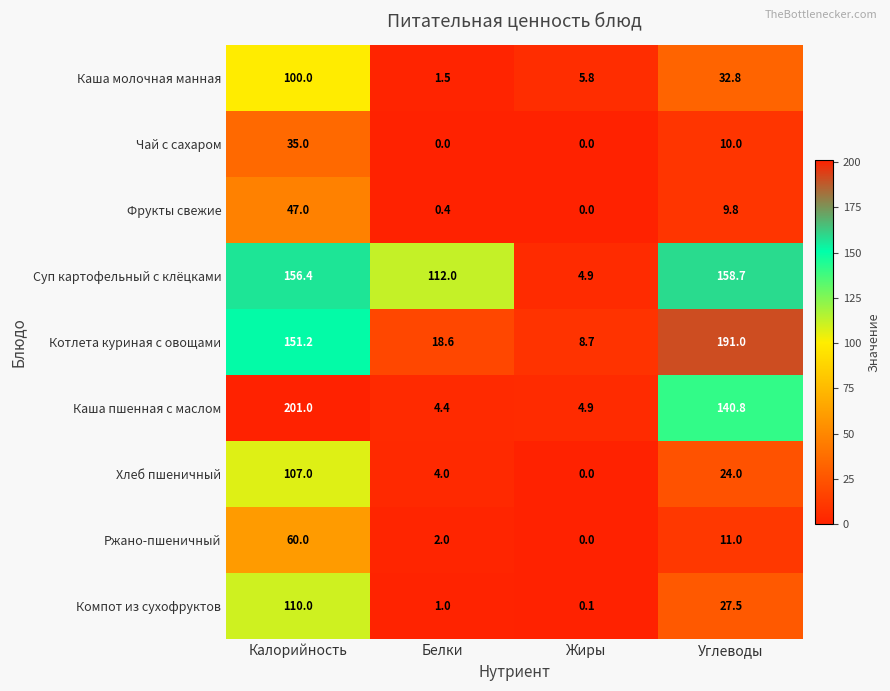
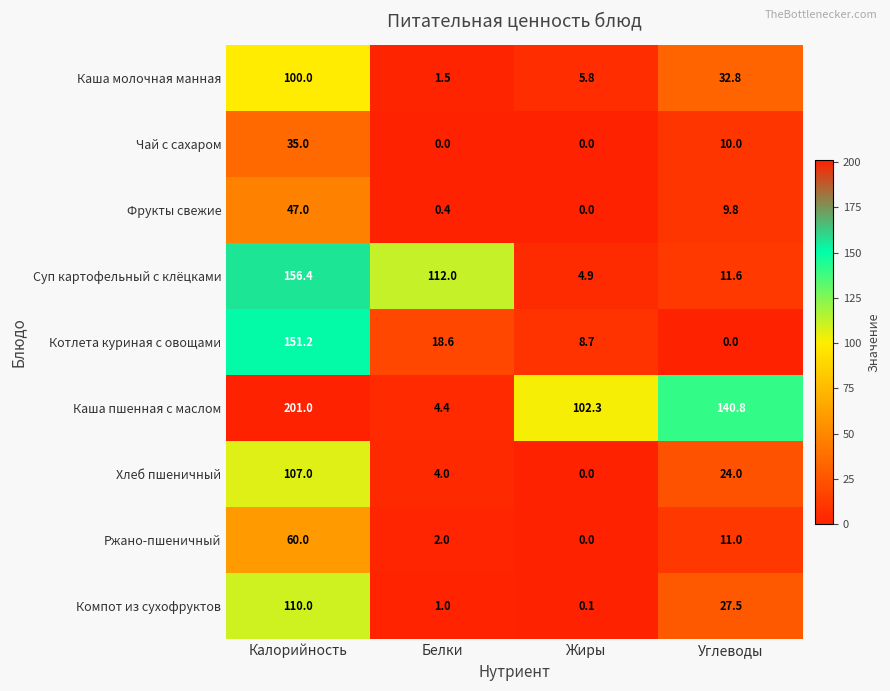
  {
    "Каша молочная манная": {
      "Калорийность": 100.0,
      "Белки": 1.5,
      "Жиры": 5.8,
      "Углеводы": 32.8
    },
    "Чай с сахаром": {
      "Калорийность": 35.0,
      "Белки": 0.0,
      "Жиры": 0.0,
      "Углеводы": 10.0
    },
    "Фрукты свежие": {
      "Калорийность": 47.0,
      "Белки": 0.4,
      "Жиры": 0.0,
      "Углеводы": 9.8
    },
    "Суп картофельный с клёцками": {
      "Калорийность": 156.4,
      "Белки": 112.0,
      "Жиры": 4.9,
-     "Углеводы": 158.7
+     "Углеводы": 11.6
    },
    "Котлета куриная с овощами": {
      "Калорийность": 151.2,
      "Белки": 18.6,
      "Жиры": 8.7,
-     "Углеводы": 191.0
+     "Углеводы": 0.0
    },
    "Каша пшенная с маслом": {
      "Калорийность": 201.0,
      "Белки": 4.4,
-     "Жиры": 4.9,
+     "Жиры": 102.3,
      "Углеводы": 140.8
    },
    "Хлеб пшеничный": {
      "Калорийность": 107.0,
      "Белки": 4.0,
      "Жиры": 0.0,
      "Углеводы": 24.0
    },
    "Ржано-пшеничный": {
      "Калорийность": 60.0,
      "Белки": 2.0,
      "Жиры": 0.0,
      "Углеводы": 11.0
    },
    "Компот из сухофруктов": {
      "Калорийность": 110.0,
      "Белки": 1.0,
      "Жиры": 0.1,
      "Углеводы": 27.5
    }
  }
